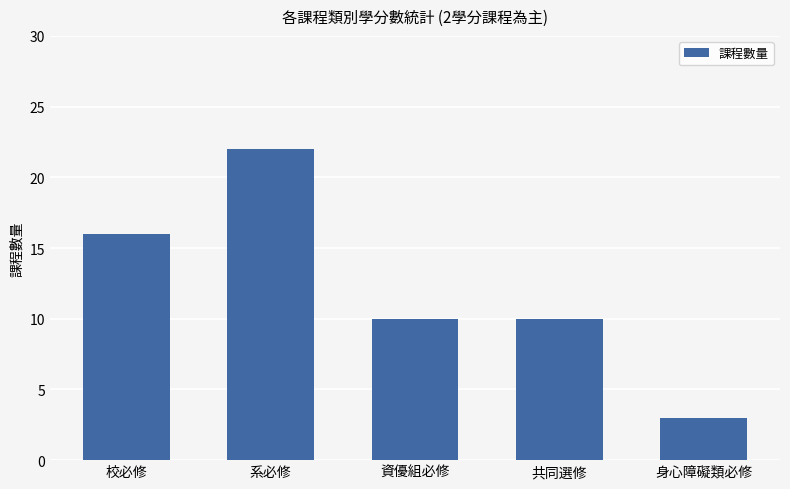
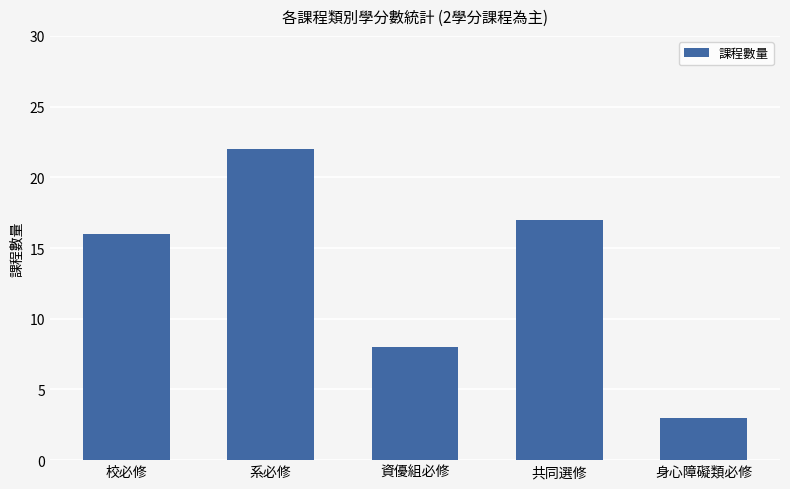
  {
    "校必修": 16,
    "系必修": 22,
-   "資優組必修": 10,
-   "共同選修": 10,
+   "資優組必修": 8,
+   "共同選修": 17,
    "身心障礙類必修": 3
  }
